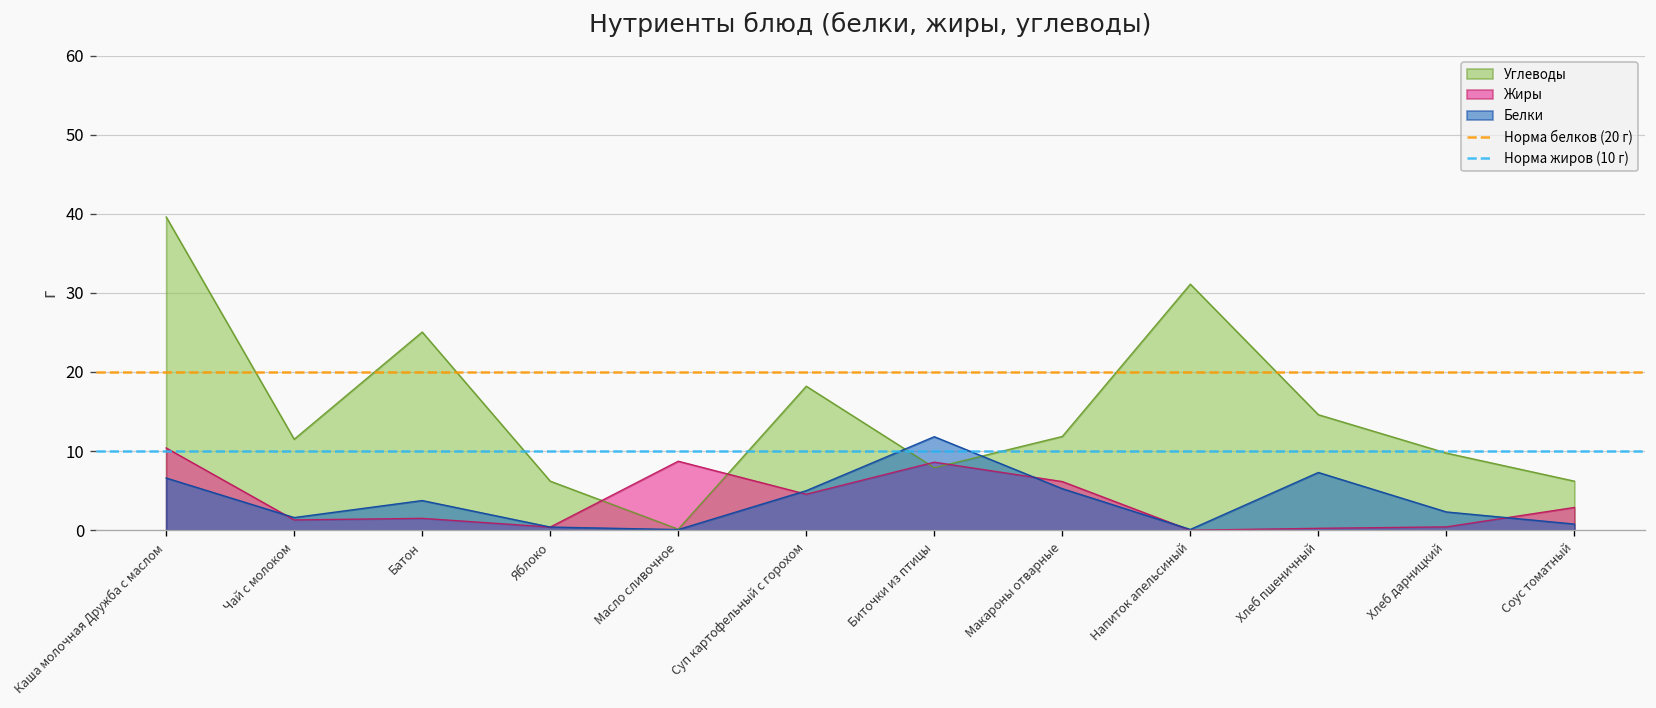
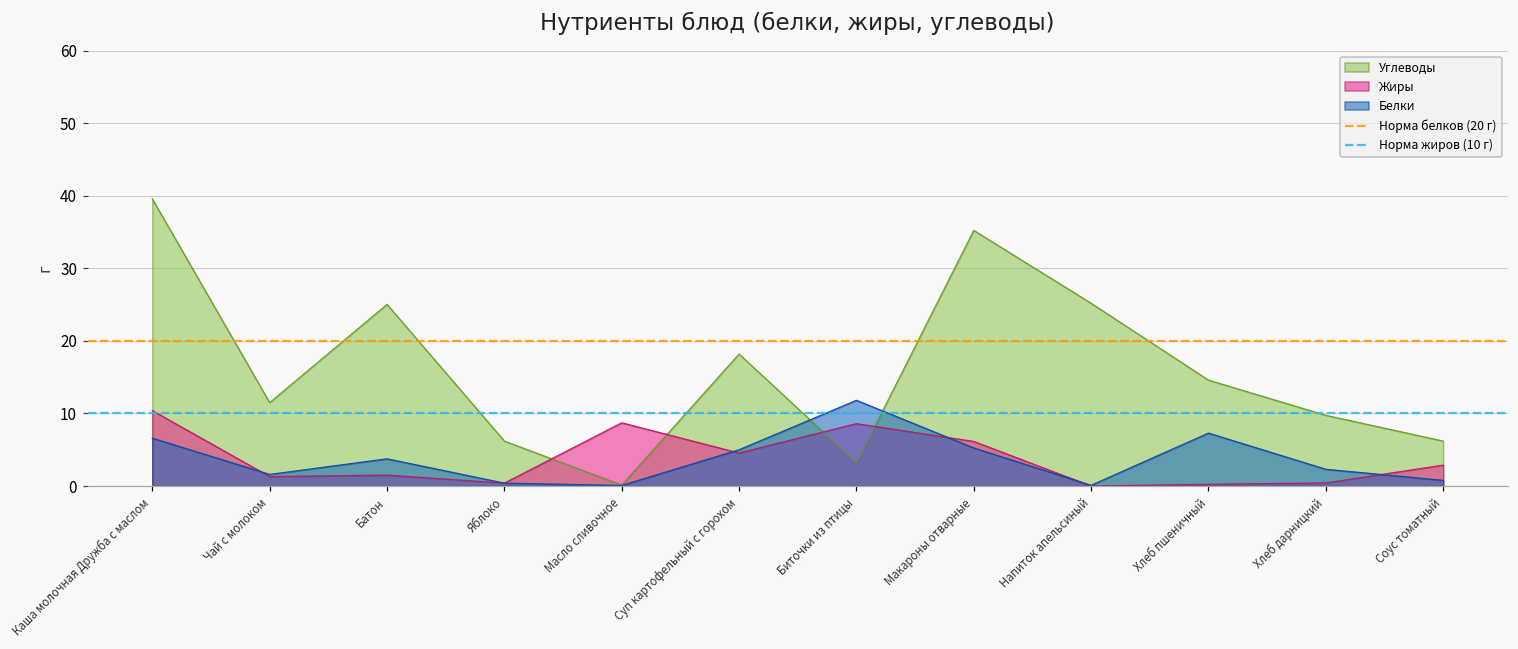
  {
    "Углеводы": {
      "Каша молочная Дружба с маслом": 40,
      "Чай с молоком": 12,
      "Батон": 25,
      "Яблоко": 6,
      "Суп картофельный с горохом": 18,
-     "Биточки из птицы": 8,
-     "Макароны отварные": 12,
-     "Напиток апельсиный": 31,
+     "Биточки из птицы": 3,
+     "Макароны отварные": 35,
+     "Напиток апельсиный": 25,
      "Хлеб пшеничный": 15,
      "Хлеб дарницкий": 10,
      "Соус томатный": 6
    },
    "Жиры": {
      "Каша молочная Дружба с маслом": 10,
      "Батон": 2,
      "Масло сливочное": 9,
      "Суп картофельный с горохом": 5,
      "Биточки из птицы": 9,
      "Макароны отварные": 6,
      "Хлеб пшеничный": 0,
      "Хлеб дарницкий": 0,
      "Соус томатный": 3
    },
    "Белки": {
      "Каша молочная Дружба с маслом": 7,
      "Батон": 4,
      "Суп картофельный с горохом": 5,
      "Биточки из птицы": 12,
      "Макароны отварные": 5,
      "Хлеб пшеничный": 7,
      "Хлеб дарницкий": 2,
      "Соус томатный": 1
    }
  }
